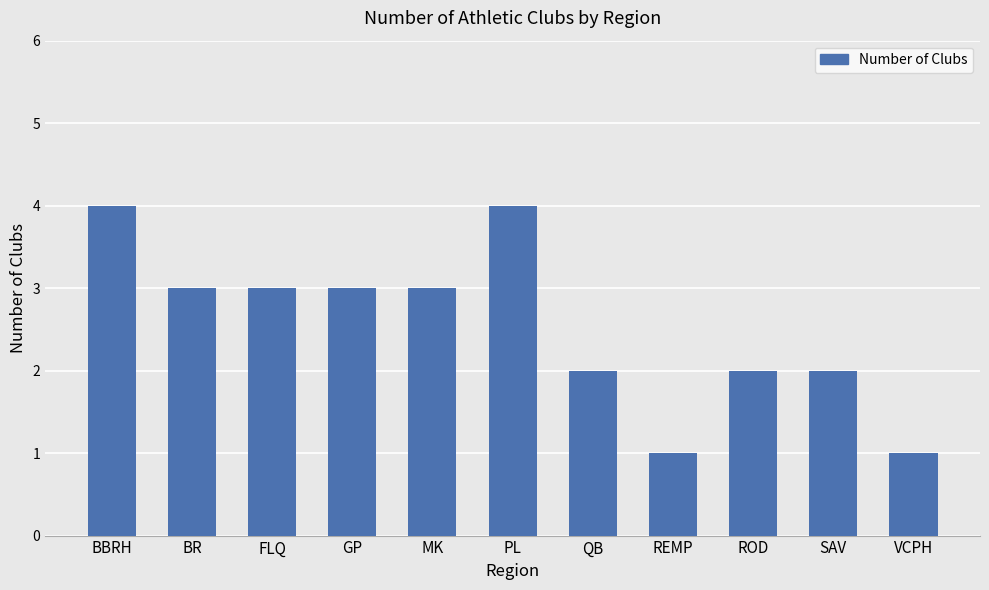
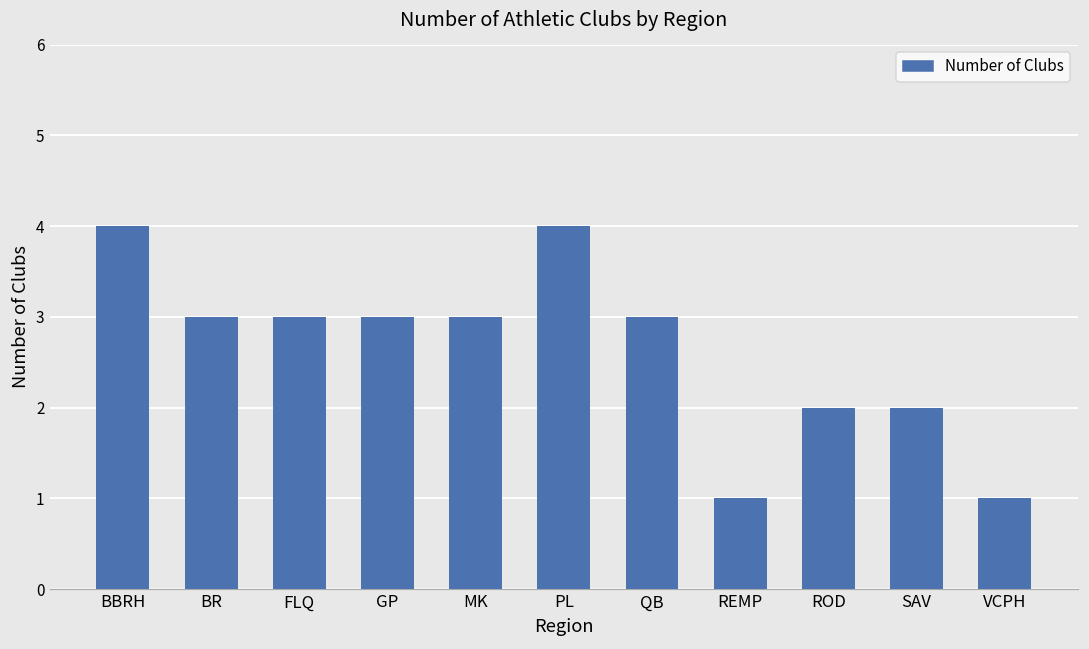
  {
    "BBRH": 4,
    "BR": 3,
    "FLQ": 3,
    "GP": 3,
    "MK": 3,
    "PL": 4,
-   "QB": 2,
+   "QB": 3,
    "REMP": 1,
    "ROD": 2,
    "SAV": 2,
    "VCPH": 1
  }
